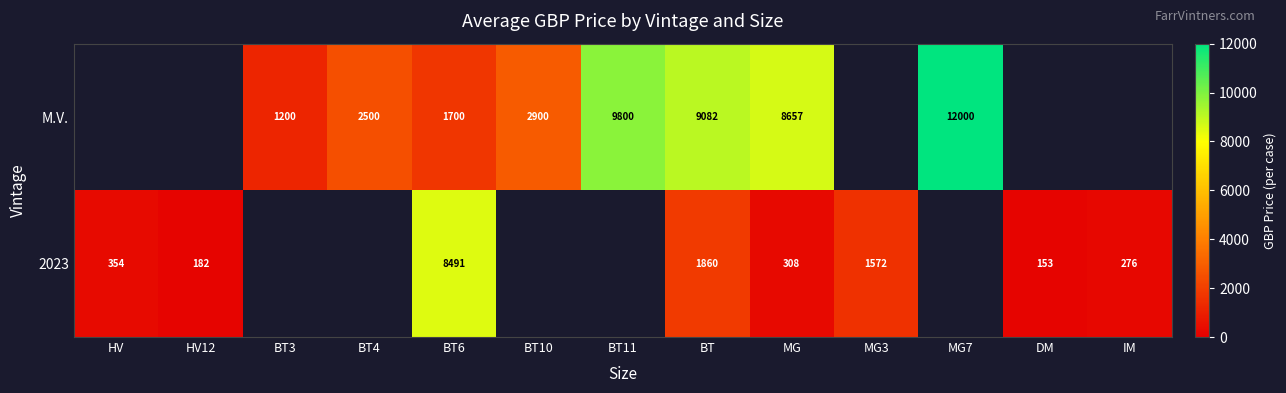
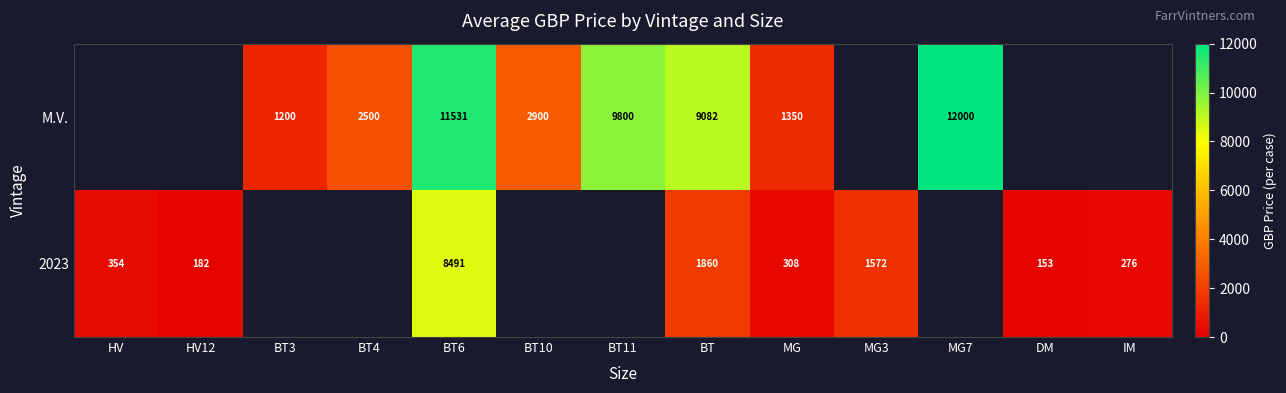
  {
    "M.V.": {
      "BT3": 1200,
      "BT4": 2500,
-     "BT6": 1700,
+     "BT6": 11531,
      "BT10": 2900,
      "BT11": 9800,
      "BT": 9082,
-     "MG": 8657,
+     "MG": 1350,
      "MG7": 12000
    },
    "2023": {
      "HV": 354,
      "HV12": 182,
      "BT6": 8491,
      "BT": 1860,
      "MG": 308,
      "MG3": 1572,
      "DM": 153,
      "IM": 276
    }
  }
